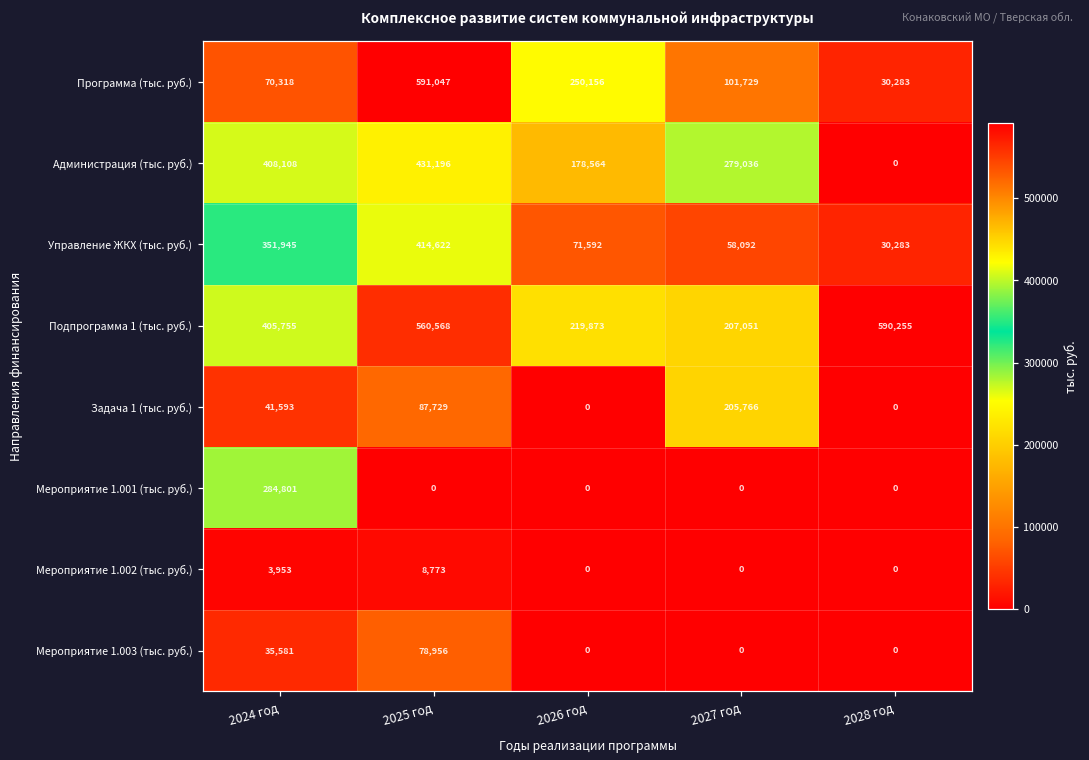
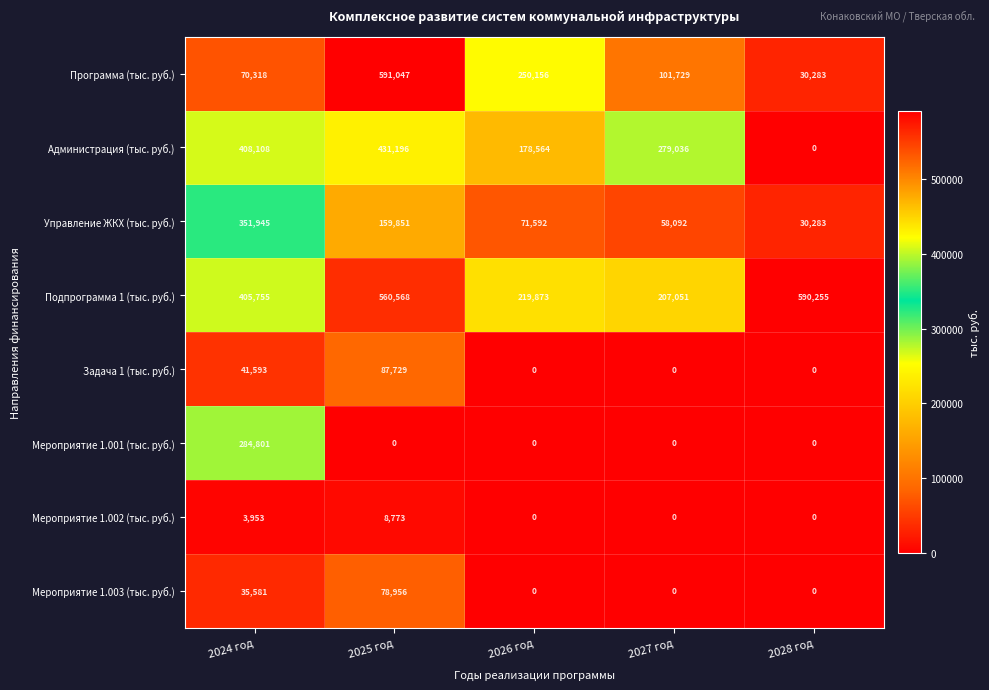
  {
    "Программа (тыс. руб.)": {
      "2024 год": "70,318",
      "2025 год": "591,047",
      "2026 год": "250,156",
      "2027 год": "101,729",
      "2028 год": "30,283"
    },
    "Администрация (тыс. руб.)": {
      "2024 год": "408,108",
      "2025 год": "431,196",
      "2026 год": "178,564",
      "2027 год": "279,036",
      "2028 год": "0"
    },
    "Управление ЖКХ (тыс. руб.)": {
      "2024 год": "351,945",
-     "2025 год": "414,622",
+     "2025 год": "159,851",
      "2026 год": "71,592",
      "2027 год": "58,092",
      "2028 год": "30,283"
    },
    "Подпрограмма 1 (тыс. руб.)": {
      "2024 год": "405,755",
      "2025 год": "560,568",
      "2026 год": "219,873",
      "2027 год": "207,051",
      "2028 год": "590,255"
    },
    "Задача 1 (тыс. руб.)": {
      "2024 год": "41,593",
      "2025 год": "87,729",
      "2026 год": "0",
-     "2027 год": "205,766",
+     "2027 год": "0",
      "2028 год": "0"
    },
    "Мероприятие 1.001 (тыс. руб.)": {
      "2024 год": "284,801",
      "2025 год": "0",
      "2026 год": "0",
      "2027 год": "0",
      "2028 год": "0"
    },
    "Мероприятие 1.002 (тыс. руб.)": {
      "2024 год": "3,953",
      "2025 год": "8,773",
      "2026 год": "0",
      "2027 год": "0",
      "2028 год": "0"
    },
    "Мероприятие 1.003 (тыс. руб.)": {
      "2024 год": "35,581",
      "2025 год": "78,956",
      "2026 год": "0",
      "2027 год": "0",
      "2028 год": "0"
    }
  }
